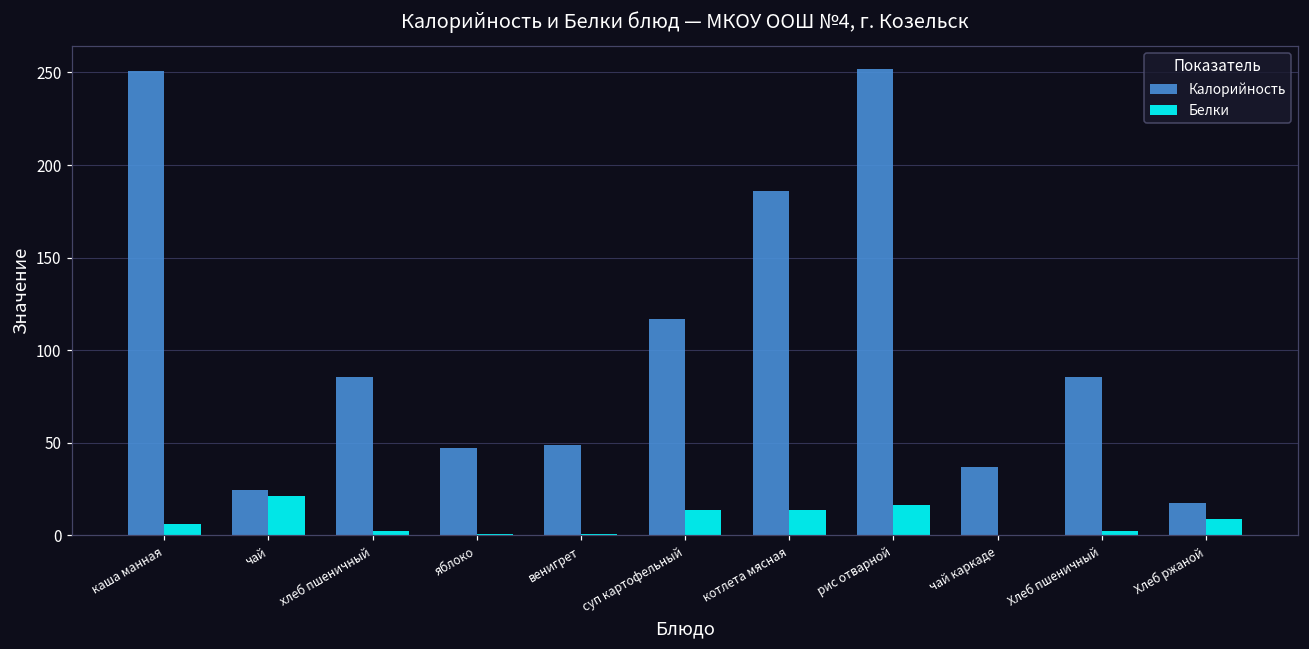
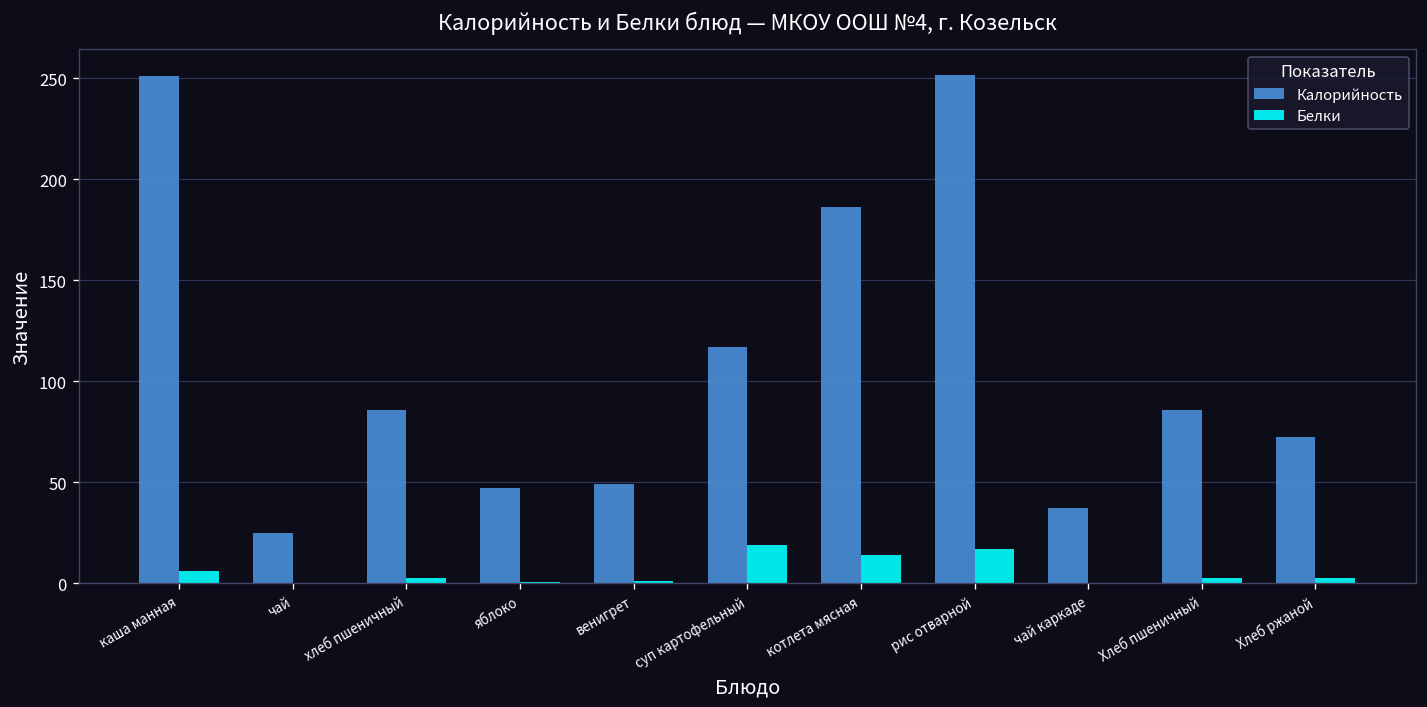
  {
    "Калорийность": {
      "каша манная": 251,
      "чай": 25,
      "хлеб пшеничный": 86,
      "яблоко": 47,
      "венигрет": 49,
      "суп картофельный": 117,
      "котлета мясная": 186,
      "рис отварной": 252,
      "чай каркаде": 37,
      "Хлеб пшеничный": 86,
-     "Хлеб ржаной": 18
+     "Хлеб ржаной": 72
    },
    "Белки": {
      "каша манная": 6,
-     "чай": 21,
+     "чай": 0,
      "хлеб пшеничный": 2,
-     "суп картофельный": 14,
+     "суп картофельный": 19,
      "котлета мясная": 14,
      "рис отварной": 17,
      "чай каркаде": 0,
      "Хлеб пшеничный": 2,
-     "Хлеб ржаной": 9
+     "Хлеб ржаной": 3
    }
  }
